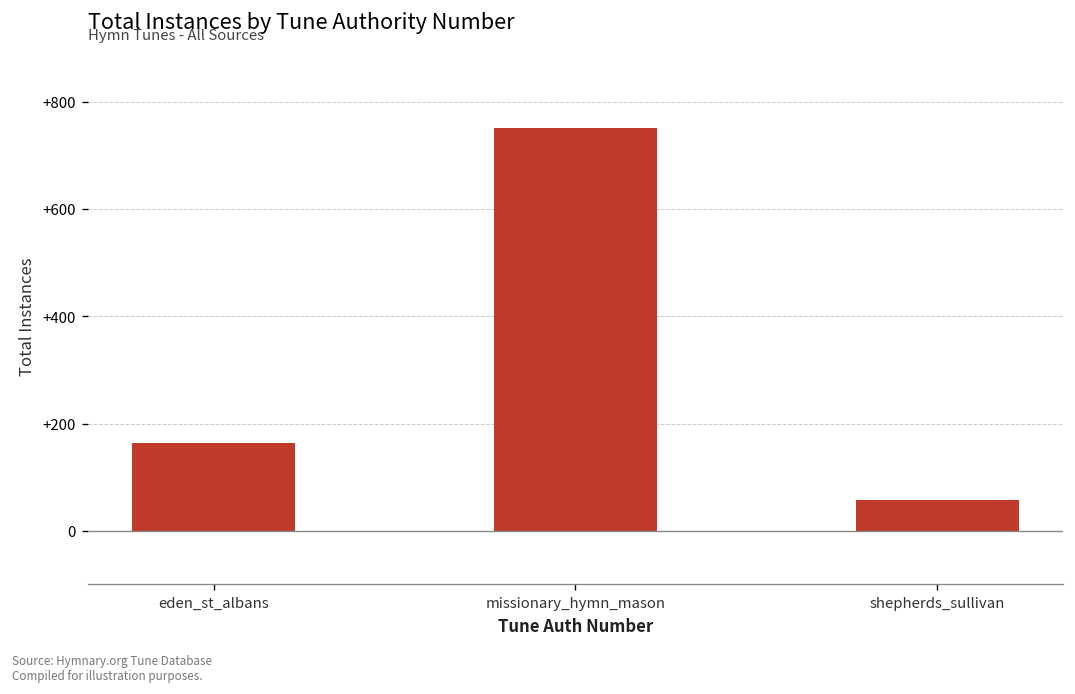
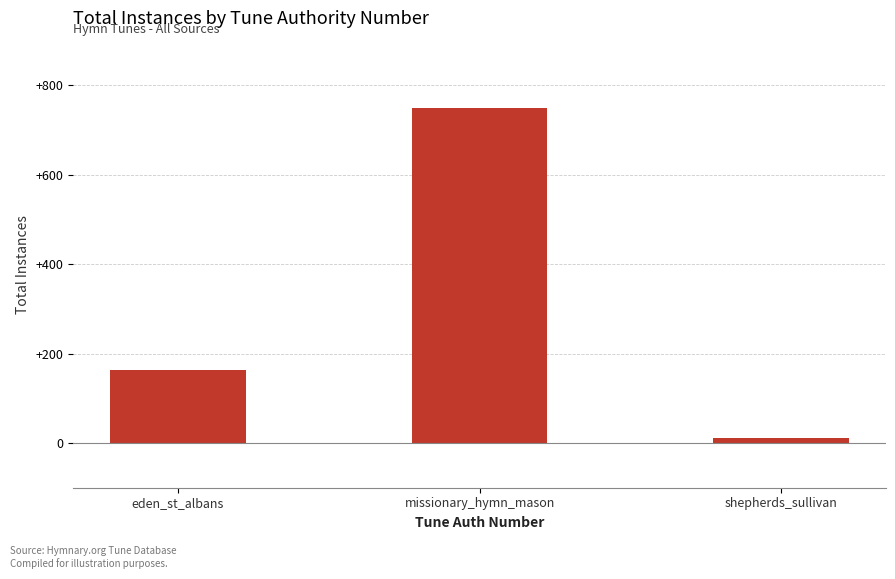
  {
    "eden_st_albans": "+160",
    "missionary_hymn_mason": "+750",
-   "shepherds_sullivan": "+60"
+   "shepherds_sullivan": "+10"
  }
